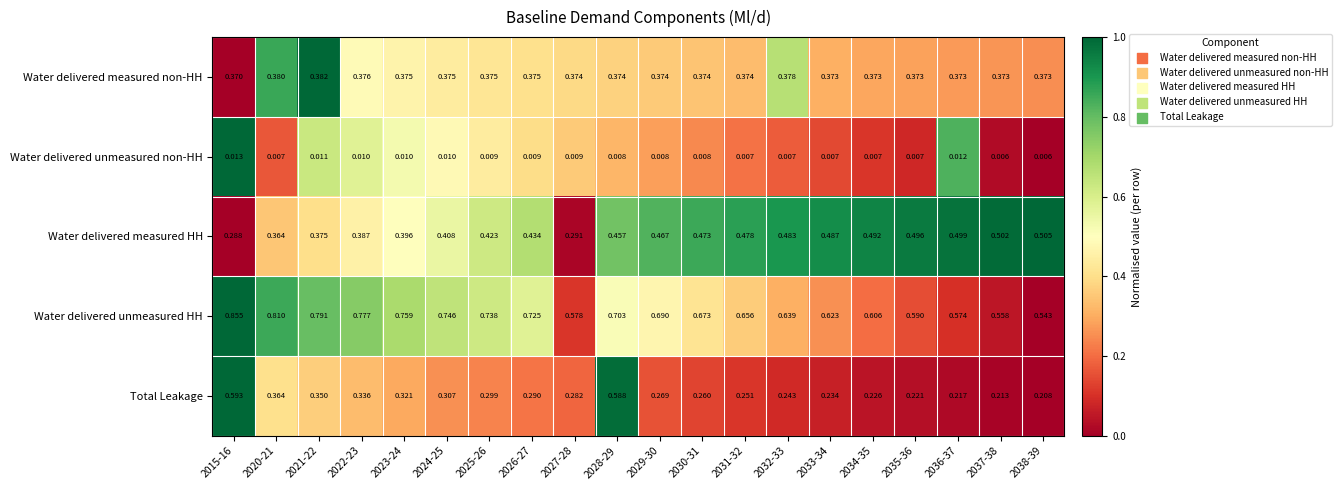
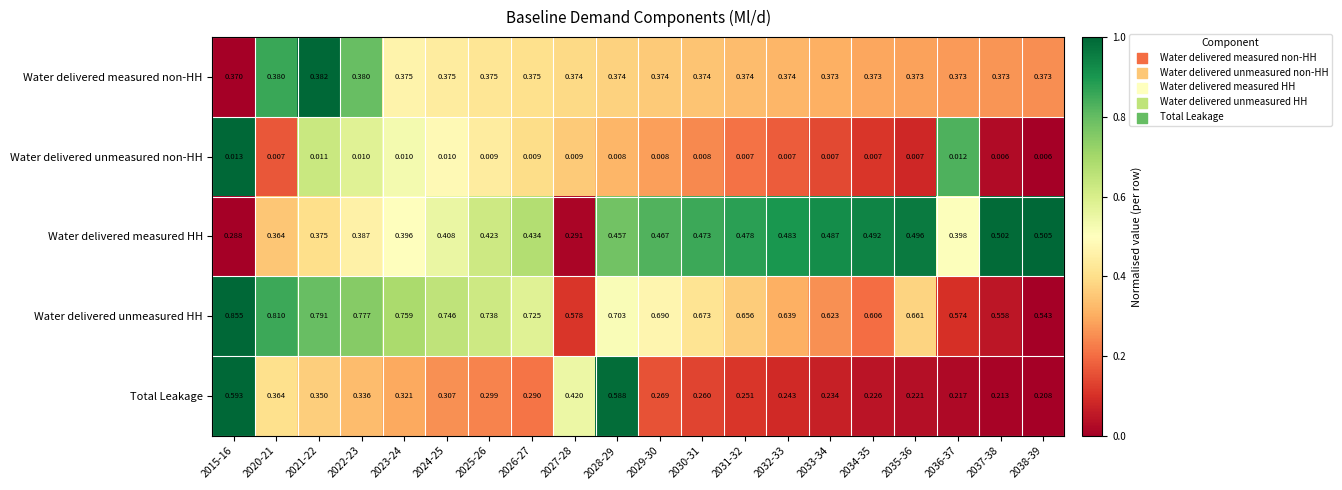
  {
    "Water delivered measured non-HH": {
      "2015-16": 0.370,
      "2020-21": 0.380,
      "2021-22": 0.382,
-     "2022-23": 0.376,
+     "2022-23": 0.380,
      "2023-24": 0.375,
      "2024-25": 0.375,
      "2025-26": 0.375,
      "2026-27": 0.375,
      "2027-28": 0.374,
      "2028-29": 0.374,
      "2029-30": 0.374,
      "2030-31": 0.374,
      "2031-32": 0.374,
-     "2032-33": 0.378,
+     "2032-33": 0.374,
      "2033-34": 0.373,
      "2034-35": 0.373,
      "2035-36": 0.373,
      "2036-37": 0.373,
      "2037-38": 0.373,
      "2038-39": 0.373
    },
    "Water delivered unmeasured non-HH": {
      "2015-16": 0.013,
      "2020-21": 0.007,
      "2021-22": 0.011,
      "2022-23": 0.010,
      "2023-24": 0.010,
      "2024-25": 0.010,
      "2025-26": 0.009,
      "2026-27": 0.009,
      "2027-28": 0.009,
      "2028-29": 0.008,
      "2029-30": 0.008,
      "2030-31": 0.008,
      "2031-32": 0.007,
      "2032-33": 0.007,
      "2033-34": 0.007,
      "2034-35": 0.007,
      "2035-36": 0.007,
      "2036-37": 0.012,
      "2037-38": 0.006,
      "2038-39": 0.006
    },
    "Water delivered measured HH": {
      "2015-16": 0.288,
      "2020-21": 0.364,
      "2021-22": 0.375,
      "2022-23": 0.387,
      "2023-24": 0.396,
      "2024-25": 0.408,
      "2025-26": 0.423,
      "2026-27": 0.434,
      "2027-28": 0.291,
      "2028-29": 0.457,
      "2029-30": 0.467,
      "2030-31": 0.473,
      "2031-32": 0.478,
      "2032-33": 0.483,
      "2033-34": 0.487,
      "2034-35": 0.492,
      "2035-36": 0.496,
-     "2036-37": 0.499,
+     "2036-37": 0.398,
      "2037-38": 0.502,
      "2038-39": 0.505
    },
    "Water delivered unmeasured HH": {
      "2015-16": 0.855,
      "2020-21": 0.810,
      "2021-22": 0.791,
      "2022-23": 0.777,
      "2023-24": 0.759,
      "2024-25": 0.746,
      "2025-26": 0.738,
      "2026-27": 0.725,
      "2027-28": 0.578,
      "2028-29": 0.703,
      "2029-30": 0.690,
      "2030-31": 0.673,
      "2031-32": 0.656,
      "2032-33": 0.639,
      "2033-34": 0.623,
      "2034-35": 0.606,
-     "2035-36": 0.590,
+     "2035-36": 0.661,
      "2036-37": 0.574,
      "2037-38": 0.558,
      "2038-39": 0.543
    },
    "Total Leakage": {
      "2015-16": 0.593,
      "2020-21": 0.364,
      "2021-22": 0.350,
      "2022-23": 0.336,
      "2023-24": 0.321,
      "2024-25": 0.307,
      "2025-26": 0.299,
      "2026-27": 0.290,
-     "2027-28": 0.282,
+     "2027-28": 0.420,
      "2028-29": 0.588,
      "2029-30": 0.269,
      "2030-31": 0.260,
      "2031-32": 0.251,
      "2032-33": 0.243,
      "2033-34": 0.234,
      "2034-35": 0.226,
      "2035-36": 0.221,
      "2036-37": 0.217,
      "2037-38": 0.213,
      "2038-39": 0.208
    }
  }
